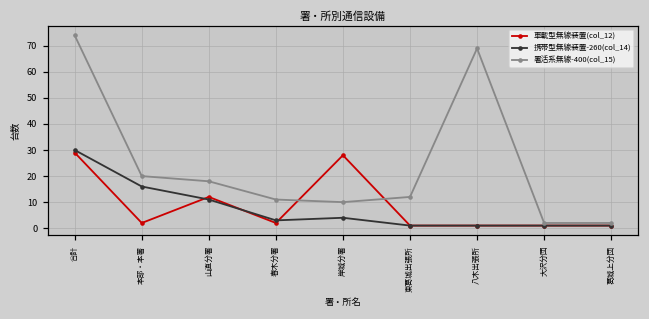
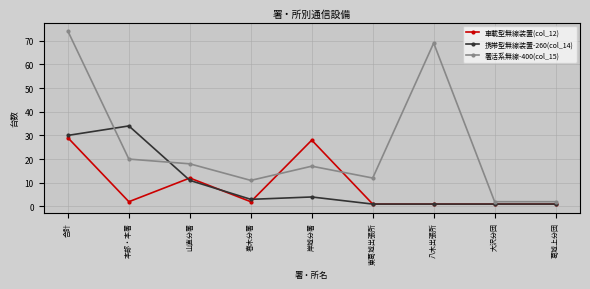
  {
    "車載型無線装置(col_12)": {
      "本部・本署": 2,
      "岸城分署": 28
    },
    "携帯型無線装置-260(col_14)": {
-     "本部・本署": 16,
+     "本部・本署": 34,
      "岸城分署": 4
    },
    "署活系無線-400(col_15)": {
      "合計": 74,
      "本部・本署": 20,
      "山直分署": 18,
      "春木分署": 11,
-     "岸城分署": 10,
+     "岸城分署": 17,
      "東葛城出張所": 12,
      "八木出張所": 69
    }
  }
